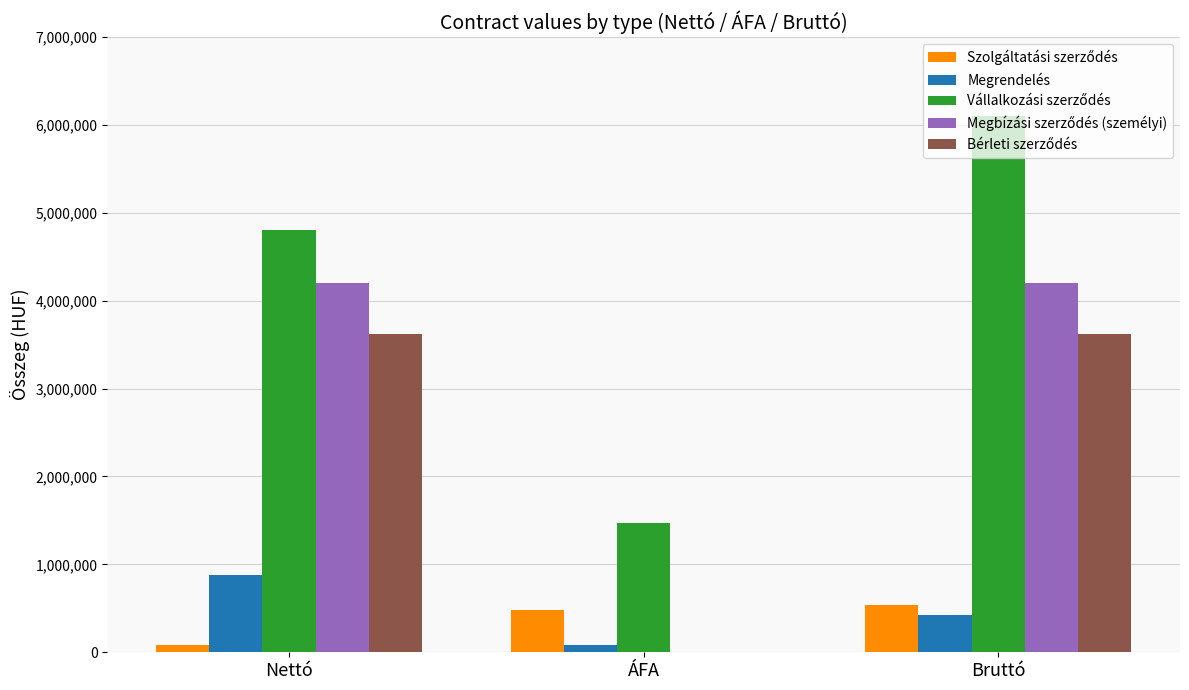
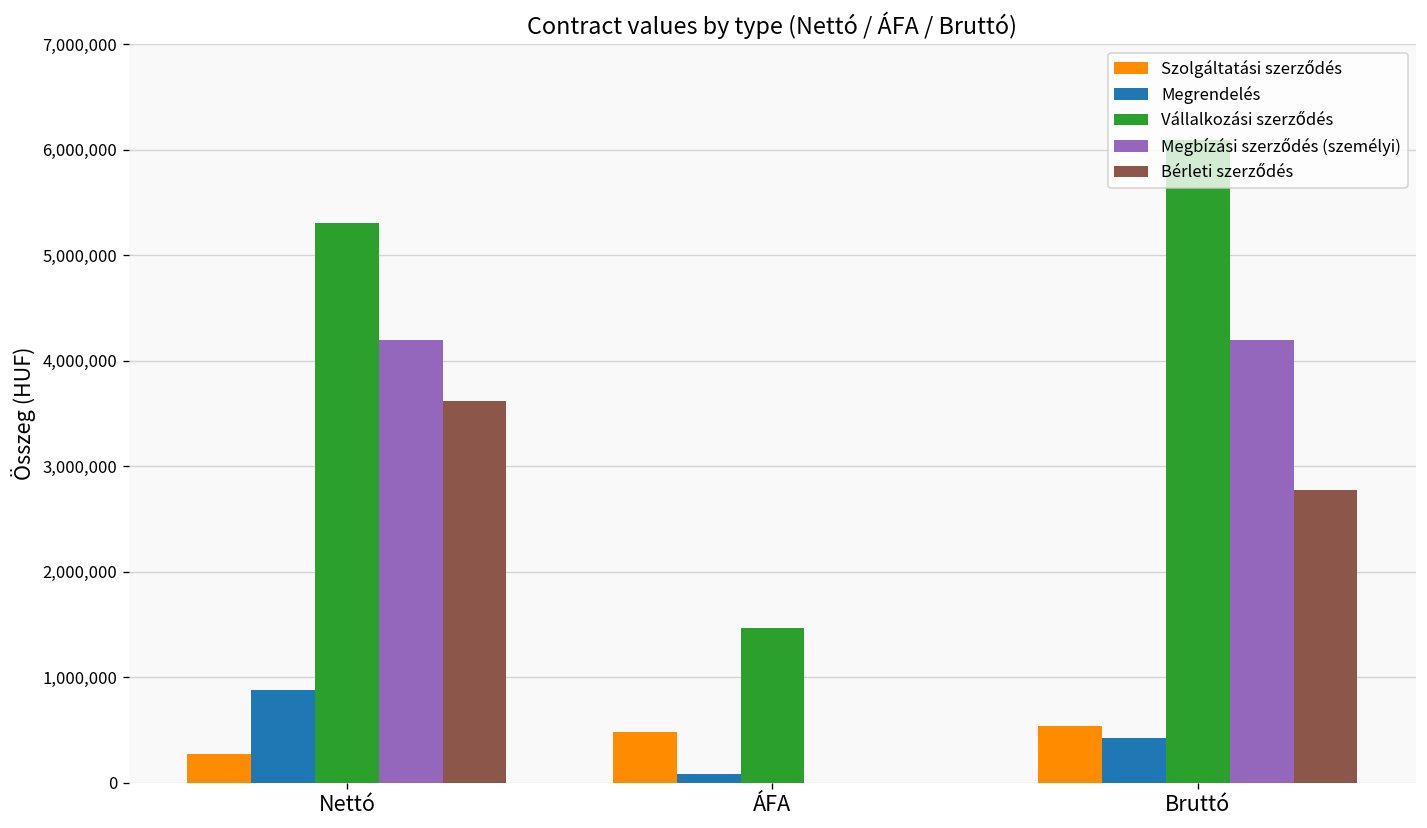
  {
    "Szolgáltatási szerződés": {
-     "Nettó": "100,000",
+     "Nettó": "300,000",
      "ÁFA": "500,000",
      "Bruttó": "500,000"
    },
    "Megrendelés": {
      "Nettó": "900,000",
      "ÁFA": "100,000",
      "Bruttó": "400,000"
    },
    "Vállalkozási szerződés": {
-     "Nettó": "4,800,000",
+     "Nettó": "5,300,000",
      "ÁFA": "1,500,000"
    },
    "Megbízási szerződés (személyi)": {
      "Nettó": "4,200,000",
      "ÁFA": "0",
      "Bruttó": "4,200,000"
    },
    "Bérleti szerződés": {
      "Nettó": "3,600,000",
      "ÁFA": "0",
-     "Bruttó": "3,600,000"
+     "Bruttó": "2,800,000"
    }
  }
